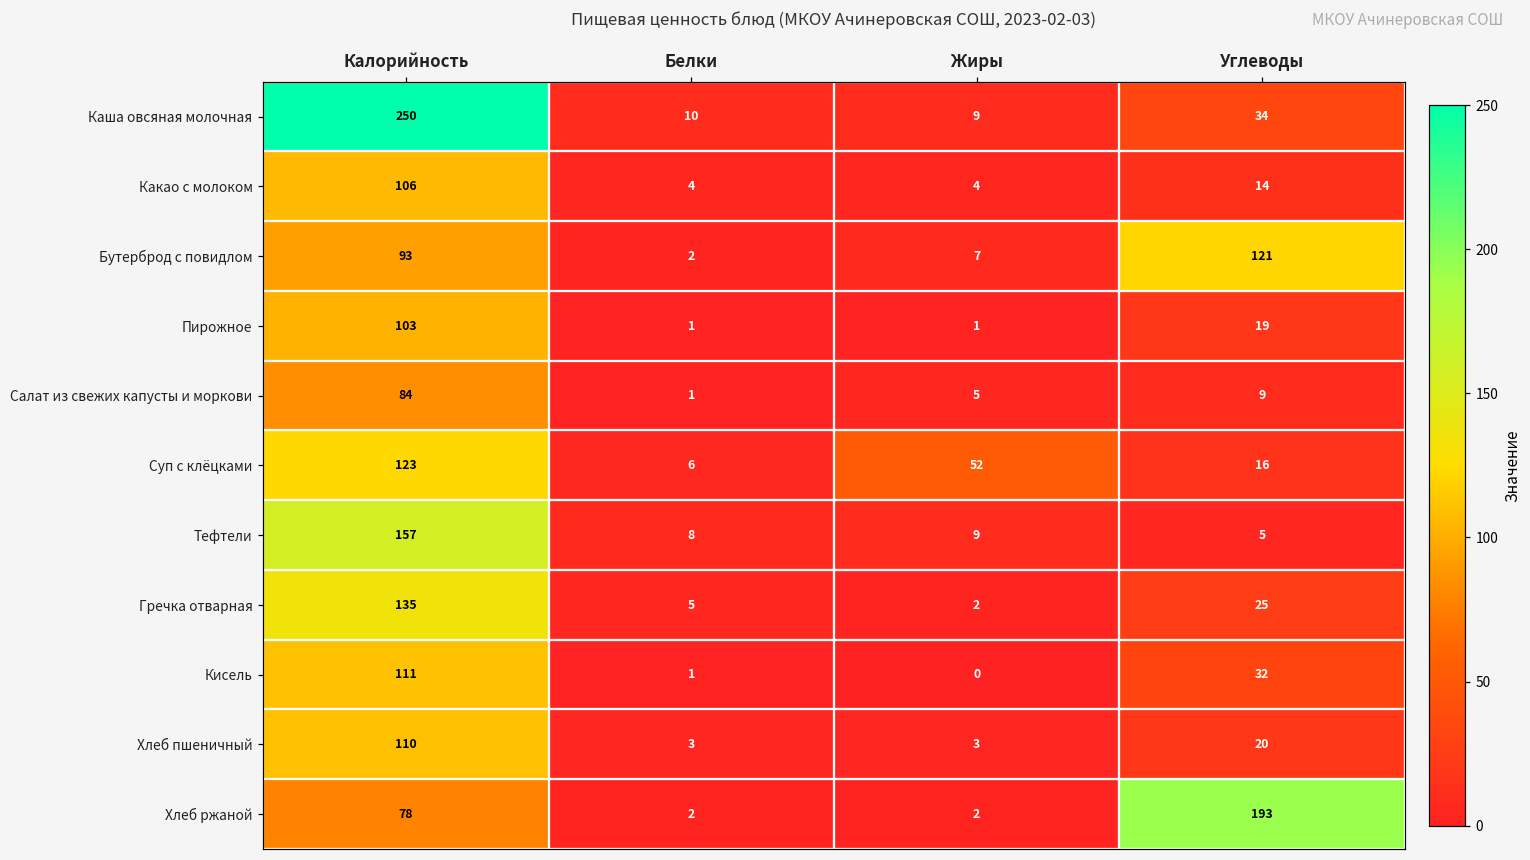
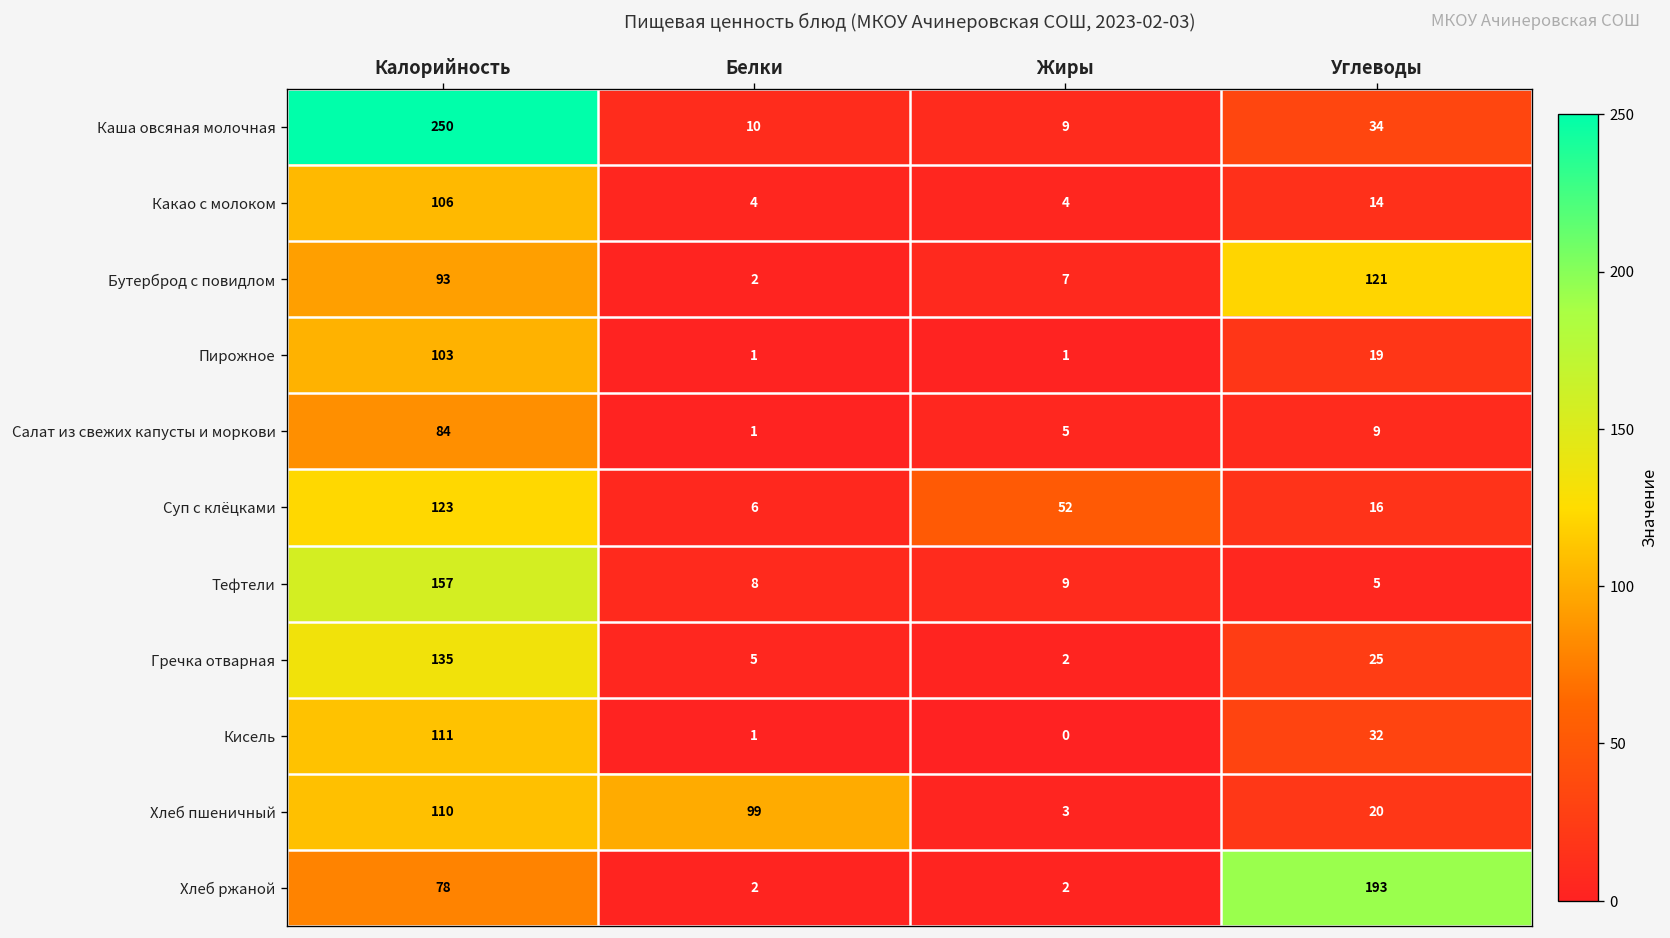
  {
    "Каша овсяная молочная": {
      "Калорийность": 250,
      "Белки": 10,
      "Жиры": 9,
      "Углеводы": 34
    },
    "Какао с молоком": {
      "Калорийность": 106,
      "Белки": 4,
      "Жиры": 4,
      "Углеводы": 14
    },
    "Бутерброд с повидлом": {
      "Калорийность": 93,
      "Белки": 2,
      "Жиры": 7,
      "Углеводы": 121
    },
    "Пирожное": {
      "Калорийность": 103,
      "Белки": 1,
      "Жиры": 1,
      "Углеводы": 19
    },
    "Салат из свежих капусты и моркови": {
      "Калорийность": 84,
      "Белки": 1,
      "Жиры": 5,
      "Углеводы": 9
    },
    "Суп с клёцками": {
      "Калорийность": 123,
      "Белки": 6,
      "Жиры": 52,
      "Углеводы": 16
    },
    "Тефтели": {
      "Калорийность": 157,
      "Белки": 8,
      "Жиры": 9,
      "Углеводы": 5
    },
    "Гречка отварная": {
      "Калорийность": 135,
      "Белки": 5,
      "Жиры": 2,
      "Углеводы": 25
    },
    "Кисель": {
      "Калорийность": 111,
      "Белки": 1,
      "Жиры": 0,
      "Углеводы": 32
    },
    "Хлеб пшеничный": {
      "Калорийность": 110,
-     "Белки": 3,
+     "Белки": 99,
      "Жиры": 3,
      "Углеводы": 20
    },
    "Хлеб ржаной": {
      "Калорийность": 78,
      "Белки": 2,
      "Жиры": 2,
      "Углеводы": 193
    }
  }
